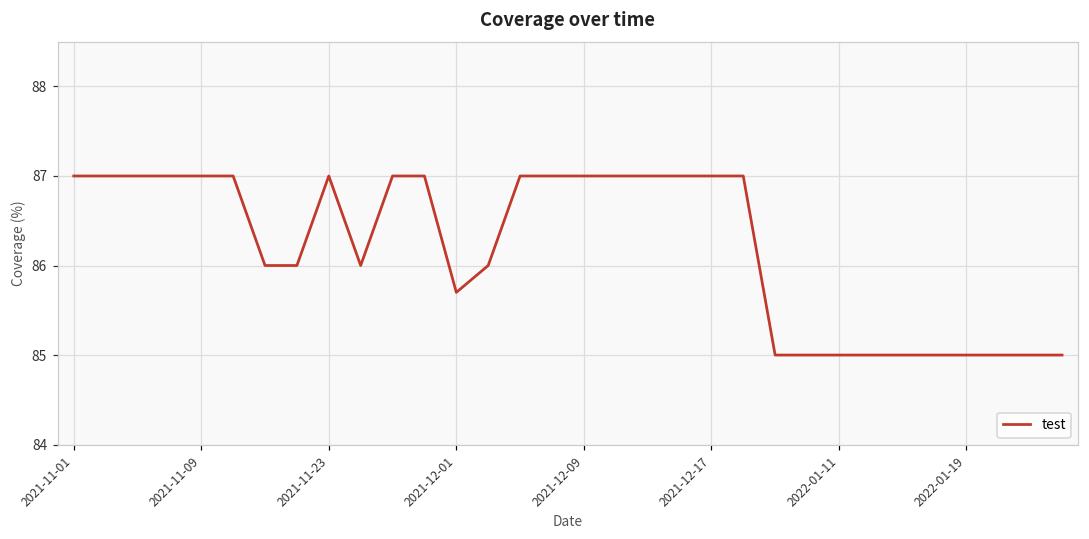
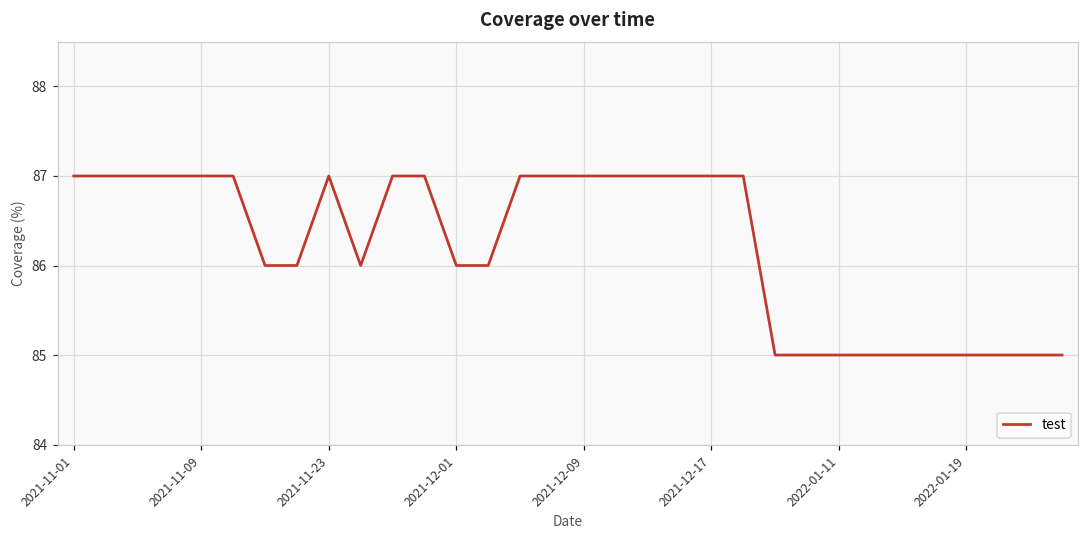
  {
    "2021-11-01": 87.0,
    "2021-11-09": 87.0,
    "2021-11-23": 87.0,
-   "2021-12-01": 85.7,
+   "2021-12-01": 86.0,
    "2021-12-09": 87.0,
    "2021-12-17": 87.0,
    "2022-01-11": 85.0,
    "2022-01-19": 85.0
  }
